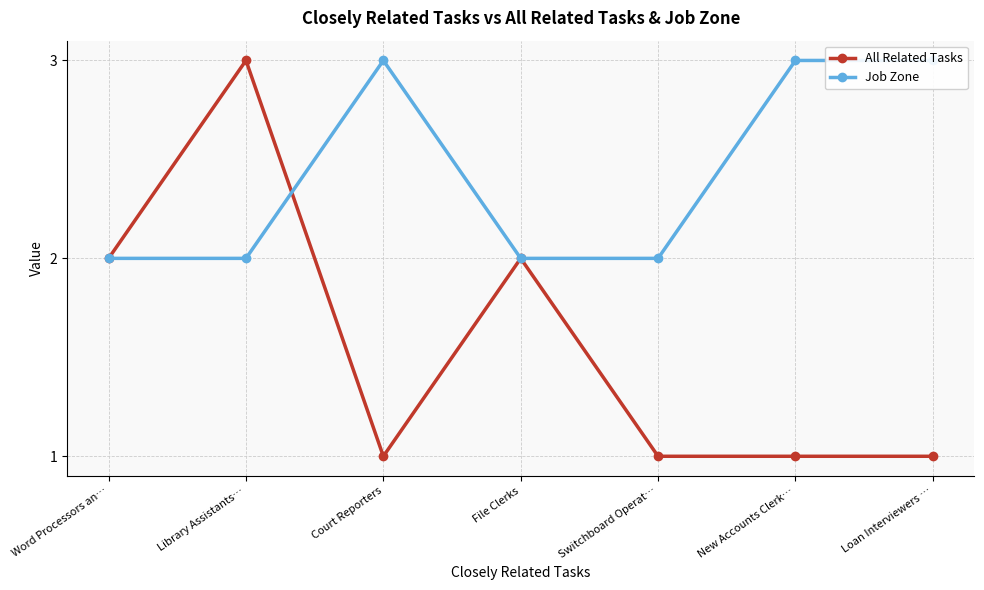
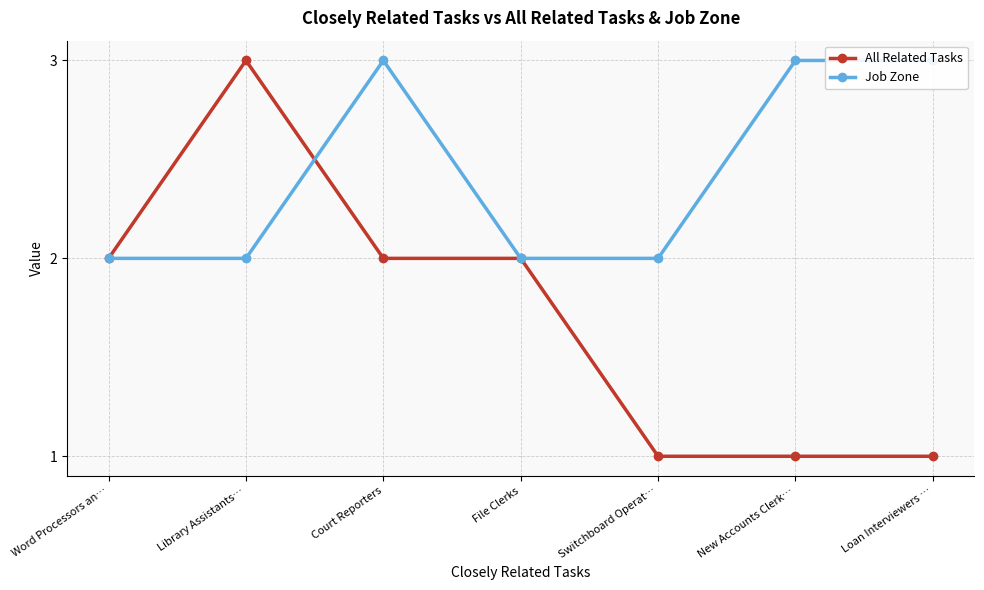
  {
    "All Related Tasks": {
      "Library Assistants…": 3,
-     "Court Reporters": 1,
+     "Court Reporters": 2,
      "Switchboard Operat…": 1,
      "New Accounts Clerk…": 1,
      "Loan Interviewers …": 1
    },
    "Job Zone": {
      "Library Assistants…": 2,
      "Court Reporters": 3,
      "Switchboard Operat…": 2,
      "New Accounts Clerk…": 3
    }
  }
